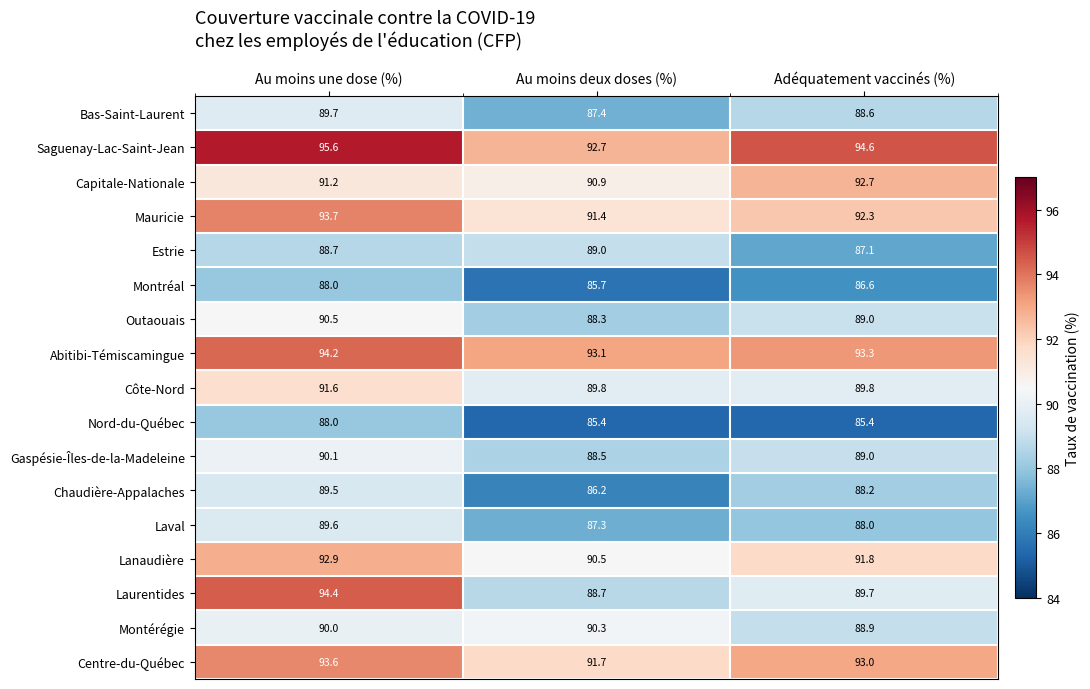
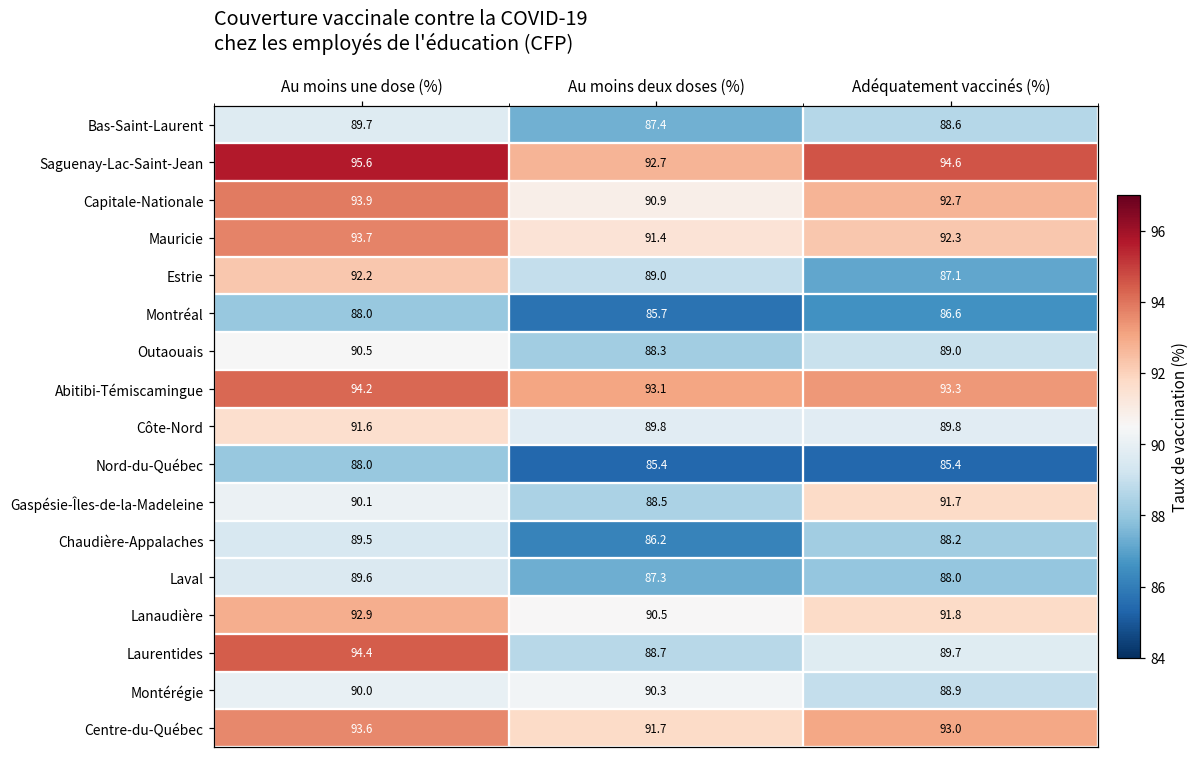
  {
    "Bas-Saint-Laurent": {
      "Au moins une dose (%)": 89.7,
      "Au moins deux doses (%)": 87.4,
      "Adéquatement vaccinés (%)": 88.6
    },
    "Saguenay-Lac-Saint-Jean": {
      "Au moins une dose (%)": 95.6,
      "Au moins deux doses (%)": 92.7,
      "Adéquatement vaccinés (%)": 94.6
    },
    "Capitale-Nationale": {
-     "Au moins une dose (%)": 91.2,
+     "Au moins une dose (%)": 93.9,
      "Au moins deux doses (%)": 90.9,
      "Adéquatement vaccinés (%)": 92.7
    },
    "Mauricie": {
      "Au moins une dose (%)": 93.7,
      "Au moins deux doses (%)": 91.4,
      "Adéquatement vaccinés (%)": 92.3
    },
    "Estrie": {
-     "Au moins une dose (%)": 88.7,
+     "Au moins une dose (%)": 92.2,
      "Au moins deux doses (%)": 89.0,
      "Adéquatement vaccinés (%)": 87.1
    },
    "Montréal": {
      "Au moins une dose (%)": 88.0,
      "Au moins deux doses (%)": 85.7,
      "Adéquatement vaccinés (%)": 86.6
    },
    "Outaouais": {
      "Au moins une dose (%)": 90.5,
      "Au moins deux doses (%)": 88.3,
      "Adéquatement vaccinés (%)": 89.0
    },
    "Abitibi-Témiscamingue": {
      "Au moins une dose (%)": 94.2,
      "Au moins deux doses (%)": 93.1,
      "Adéquatement vaccinés (%)": 93.3
    },
    "Côte-Nord": {
      "Au moins une dose (%)": 91.6,
      "Au moins deux doses (%)": 89.8,
      "Adéquatement vaccinés (%)": 89.8
    },
    "Nord-du-Québec": {
      "Au moins une dose (%)": 88.0,
      "Au moins deux doses (%)": 85.4,
      "Adéquatement vaccinés (%)": 85.4
    },
    "Gaspésie-Îles-de-la-Madeleine": {
      "Au moins une dose (%)": 90.1,
      "Au moins deux doses (%)": 88.5,
-     "Adéquatement vaccinés (%)": 89.0
+     "Adéquatement vaccinés (%)": 91.7
    },
    "Chaudière-Appalaches": {
      "Au moins une dose (%)": 89.5,
      "Au moins deux doses (%)": 86.2,
      "Adéquatement vaccinés (%)": 88.2
    },
    "Laval": {
      "Au moins une dose (%)": 89.6,
      "Au moins deux doses (%)": 87.3,
      "Adéquatement vaccinés (%)": 88.0
    },
    "Lanaudière": {
      "Au moins une dose (%)": 92.9,
      "Au moins deux doses (%)": 90.5,
      "Adéquatement vaccinés (%)": 91.8
    },
    "Laurentides": {
      "Au moins une dose (%)": 94.4,
      "Au moins deux doses (%)": 88.7,
      "Adéquatement vaccinés (%)": 89.7
    },
    "Montérégie": {
      "Au moins une dose (%)": 90.0,
      "Au moins deux doses (%)": 90.3,
      "Adéquatement vaccinés (%)": 88.9
    },
    "Centre-du-Québec": {
      "Au moins une dose (%)": 93.6,
      "Au moins deux doses (%)": 91.7,
      "Adéquatement vaccinés (%)": 93.0
    }
  }
